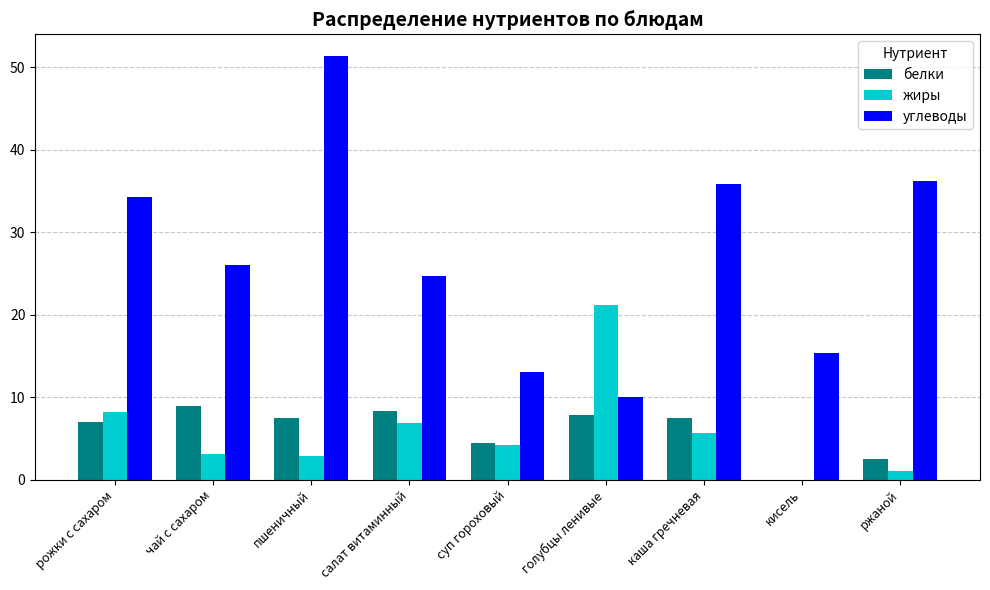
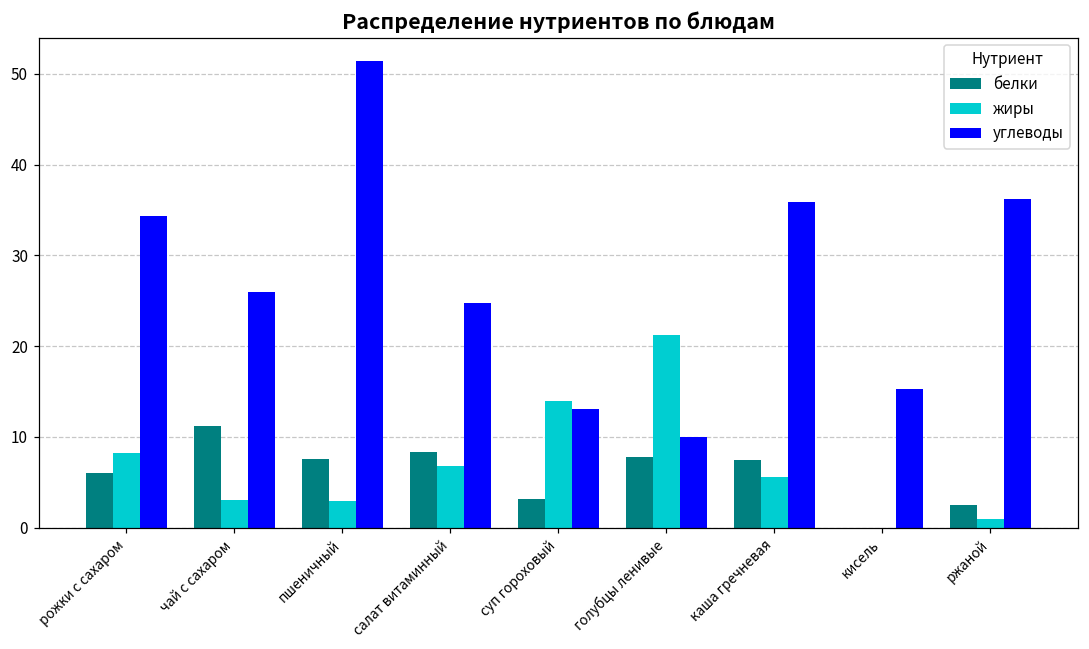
  {
    "белки": {
-     "рожки с сахаром": 7,
-     "чай с сахаром": 9,
+     "рожки с сахаром": 6,
+     "чай с сахаром": 11,
      "пшеничный": 8,
      "салат витаминный": 8,
-     "суп гороховый": 4,
+     "суп гороховый": 3,
      "голубцы ленивые": 8,
      "каша гречневая": 7,
      "кисель": 0,
      "ржаной": 3
    },
    "жиры": {
      "рожки с сахаром": 8,
      "чай с сахаром": 3,
      "пшеничный": 3,
      "салат витаминный": 7,
-     "суп гороховый": 4,
+     "суп гороховый": 14,
      "голубцы ленивые": 21,
      "каша гречневая": 6,
      "кисель": 0,
      "ржаной": 1
    },
    "углеводы": {
      "рожки с сахаром": 34,
      "чай с сахаром": 26,
      "пшеничный": 51,
      "салат витаминный": 25,
      "суп гороховый": 13,
      "голубцы ленивые": 10,
      "каша гречневая": 36,
      "кисель": 15,
      "ржаной": 36
    }
  }
